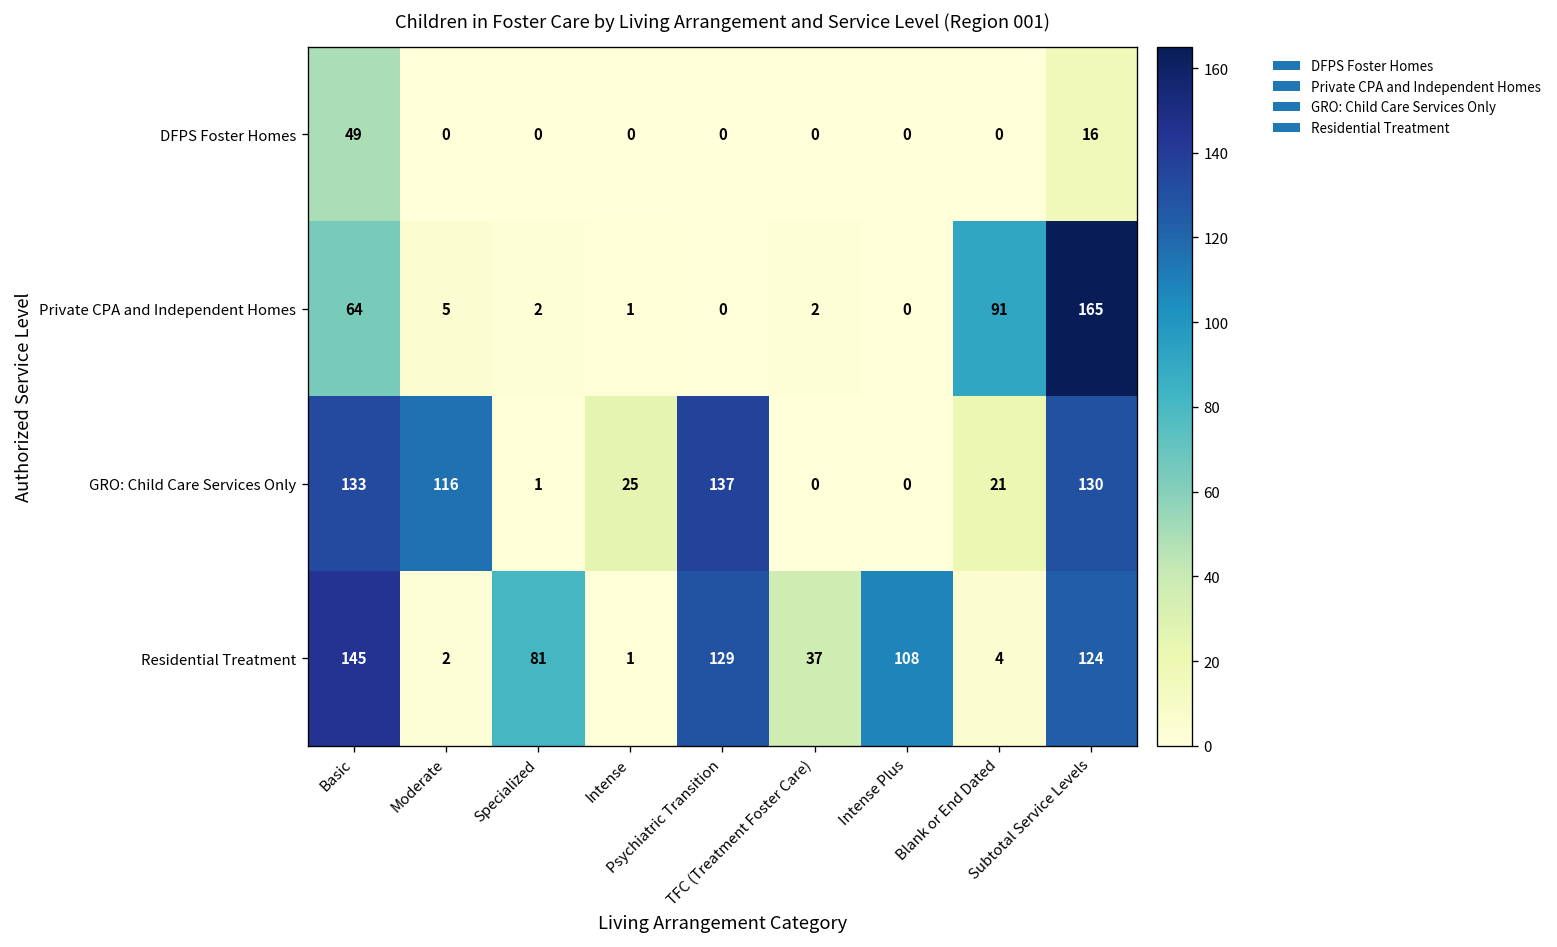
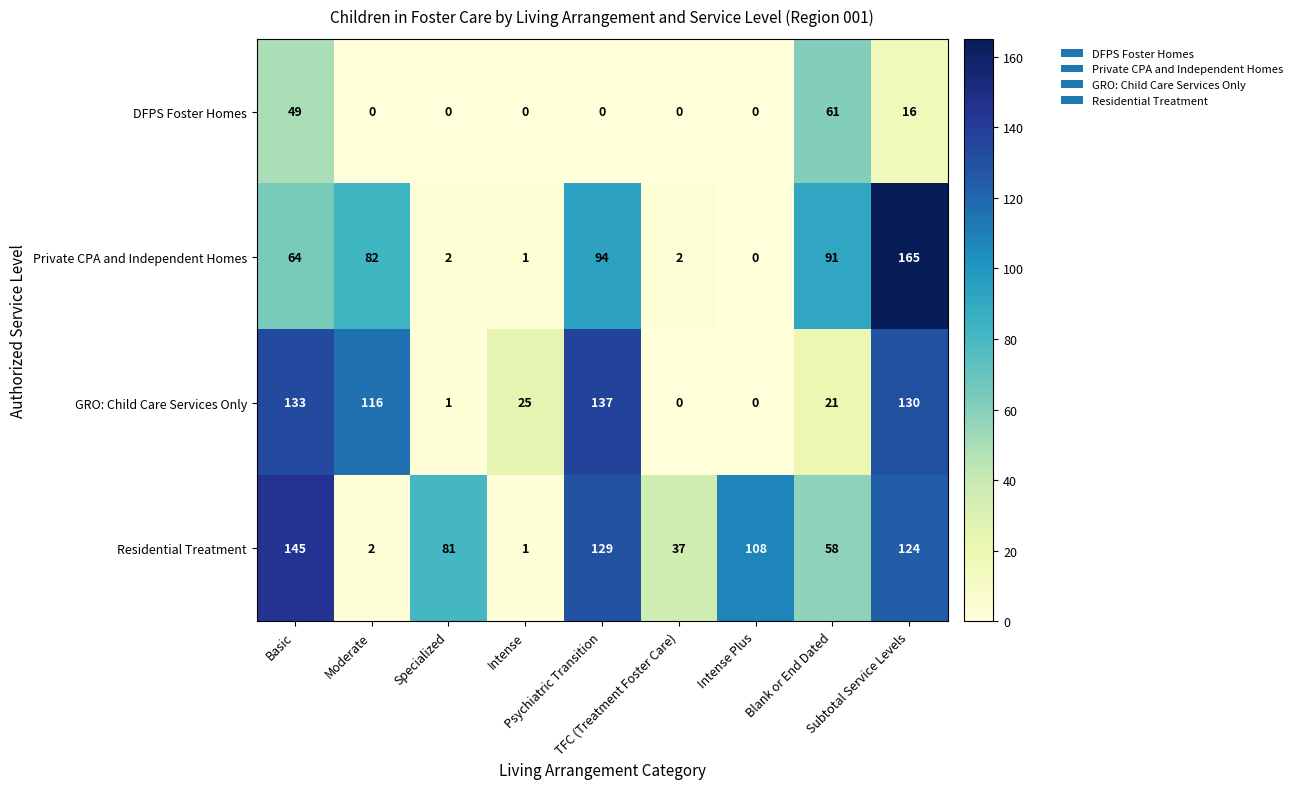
  {
    "DFPS Foster Homes": {
      "Basic": 49,
      "Moderate": 0,
      "Specialized": 0,
      "Intense": 0,
      "Psychiatric Transition": 0,
      "TFC (Treatment Foster Care)": 0,
      "Intense Plus": 0,
-     "Blank or End Dated": 0,
+     "Blank or End Dated": 61,
      "Subtotal Service Levels": 16
    },
    "Private CPA and Independent Homes": {
      "Basic": 64,
-     "Moderate": 5,
+     "Moderate": 82,
      "Specialized": 2,
      "Intense": 1,
-     "Psychiatric Transition": 0,
+     "Psychiatric Transition": 94,
      "TFC (Treatment Foster Care)": 2,
      "Intense Plus": 0,
      "Blank or End Dated": 91,
      "Subtotal Service Levels": 165
    },
    "GRO: Child Care Services Only": {
      "Basic": 133,
      "Moderate": 116,
      "Specialized": 1,
      "Intense": 25,
      "Psychiatric Transition": 137,
      "TFC (Treatment Foster Care)": 0,
      "Intense Plus": 0,
      "Blank or End Dated": 21,
      "Subtotal Service Levels": 130
    },
    "Residential Treatment": {
      "Basic": 145,
      "Moderate": 2,
      "Specialized": 81,
      "Intense": 1,
      "Psychiatric Transition": 129,
      "TFC (Treatment Foster Care)": 37,
      "Intense Plus": 108,
-     "Blank or End Dated": 4,
+     "Blank or End Dated": 58,
      "Subtotal Service Levels": 124
    }
  }
